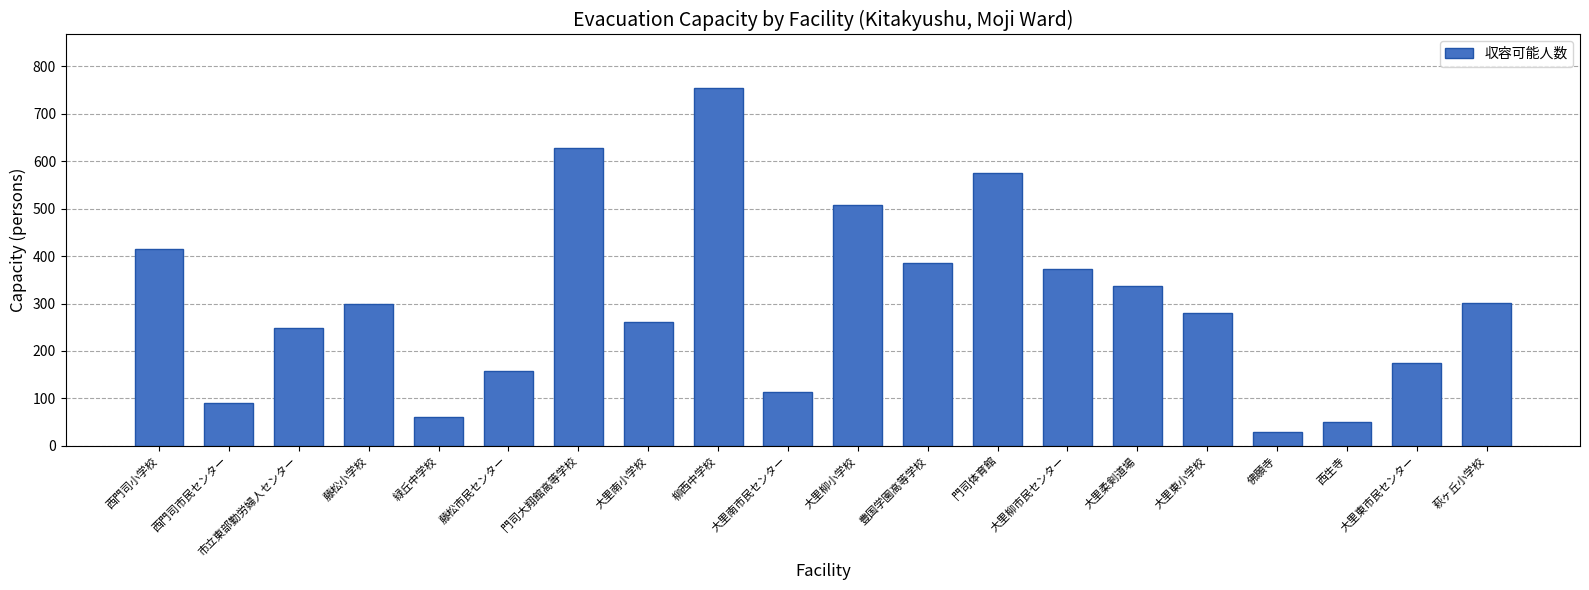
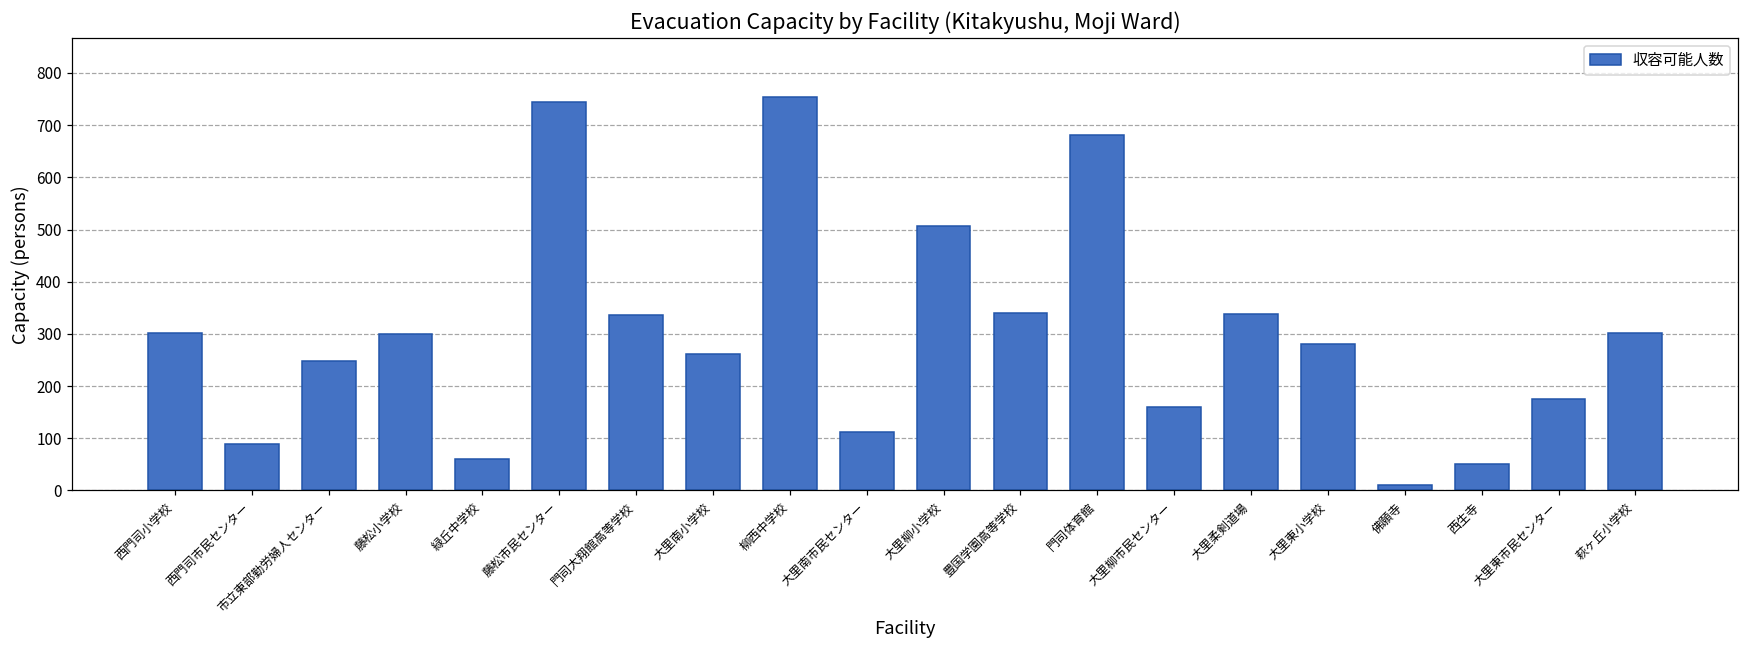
  {
-   "西門司小学校": 410,
+   "西門司小学校": 300,
    "西門司市民センター": 90,
    "市立東部勤労婦人センター": 250,
    "藤松小学校": 300,
    "緑丘中学校": 60,
-   "藤松市民センター": 160,
-   "門司大翔館高等学校": 630,
+   "藤松市民センター": 740,
+   "門司大翔館高等学校": 340,
    "大里南小学校": 260,
    "柳西中学校": 750,
    "大里南市民センター": 110,
    "大里柳小学校": 510,
-   "豊国学園高等学校": 390,
-   "門司体育館": 580,
-   "大里柳市民センター": 370,
+   "豊国学園高等学校": 340,
+   "門司体育館": 680,
+   "大里柳市民センター": 160,
    "大里柔剣道場": 340,
    "大里東小学校": 280,
-   "佛願寺": 30,
+   "佛願寺": 10,
    "西生寺": 50,
    "大里東市民センター": 180,
    "萩ヶ丘小学校": 300
  }
